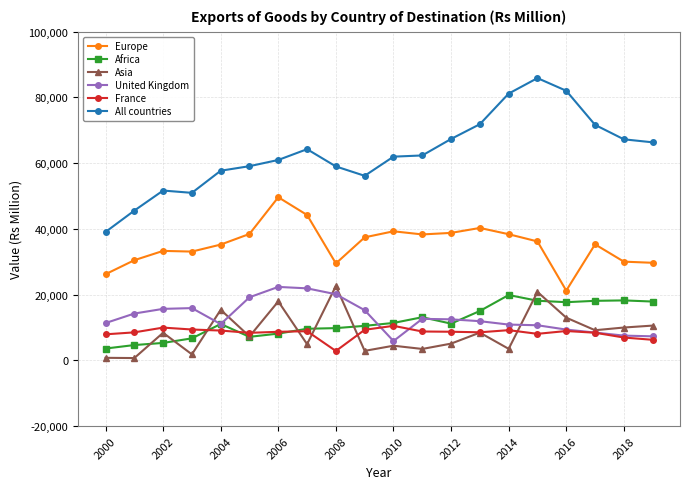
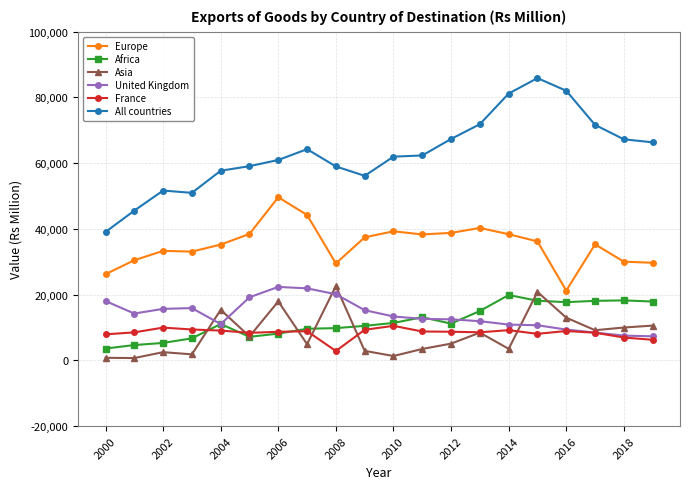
  {
    "Europe": {
      "2000": "26,000",
      "2002": "33,000",
      "2004": "35,000",
      "2006": "50,000",
      "2008": "30,000",
      "2010": "39,000",
      "2012": "39,000",
      "2014": "38,000",
      "2016": "21,000",
      "2018": "30,000"
    },
    "Africa": {
      "2000": "4,000",
      "2002": "5,000",
      "2008": "10,000",
      "2010": "11,000",
      "2012": "11,000",
      "2014": "20,000",
      "2016": "18,000",
      "2018": "18,000"
    },
    "Asia": {
      "2000": "1,000",
-     "2002": "8,000",
+     "2002": "3,000",
      "2004": "15,000",
      "2006": "18,000",
      "2008": "23,000",
-     "2010": "4,000",
+     "2010": "1,000",
      "2012": "5,000",
      "2014": "4,000",
      "2016": "13,000",
      "2018": "10,000"
    },
    "United Kingdom": {
-     "2000": "11,000",
+     "2000": "18,000",
      "2002": "16,000",
      "2006": "22,000",
      "2008": "20,000",
-     "2010": "6,000",
+     "2010": "13,000",
      "2012": "12,000",
      "2014": "11,000"
    },
    "France": {
      "2000": "8,000",
      "2002": "10,000",
      "2004": "9,000",
      "2008": "3,000",
      "2010": "11,000",
      "2012": "9,000",
      "2014": "9,000"
    },
    "All countries": {
      "2000": "39,000",
      "2002": "52,000",
      "2004": "58,000",
      "2006": "61,000",
      "2008": "59,000",
      "2010": "62,000",
      "2012": "67,000",
      "2014": "81,000",
      "2016": "82,000",
      "2018": "67,000"
    }
  }
